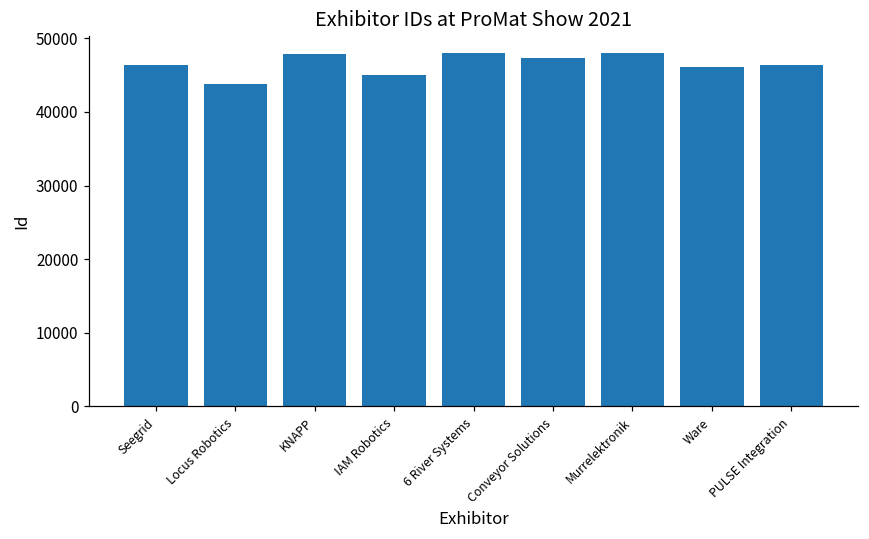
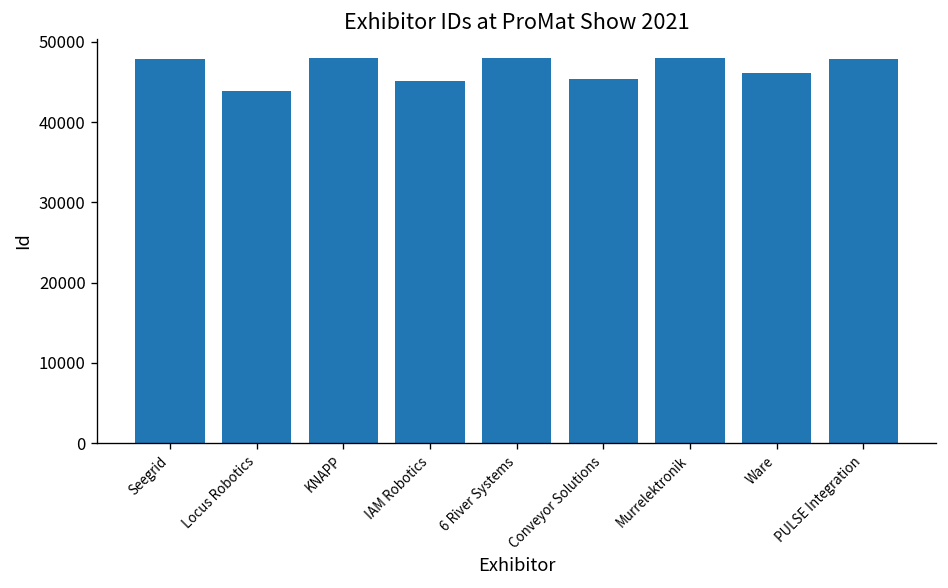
  {
-   "Seegrid": 46000,
+   "Seegrid": 48000,
    "Locus Robotics": 44000,
    "KNAPP": 48000,
    "IAM Robotics": 45000,
    "6 River Systems": 48000,
-   "Conveyor Solutions": 47000,
+   "Conveyor Solutions": 45000,
    "Murrelektronik": 48000,
    "Ware": 46000,
-   "PULSE Integration": 46000
+   "PULSE Integration": 48000
  }
